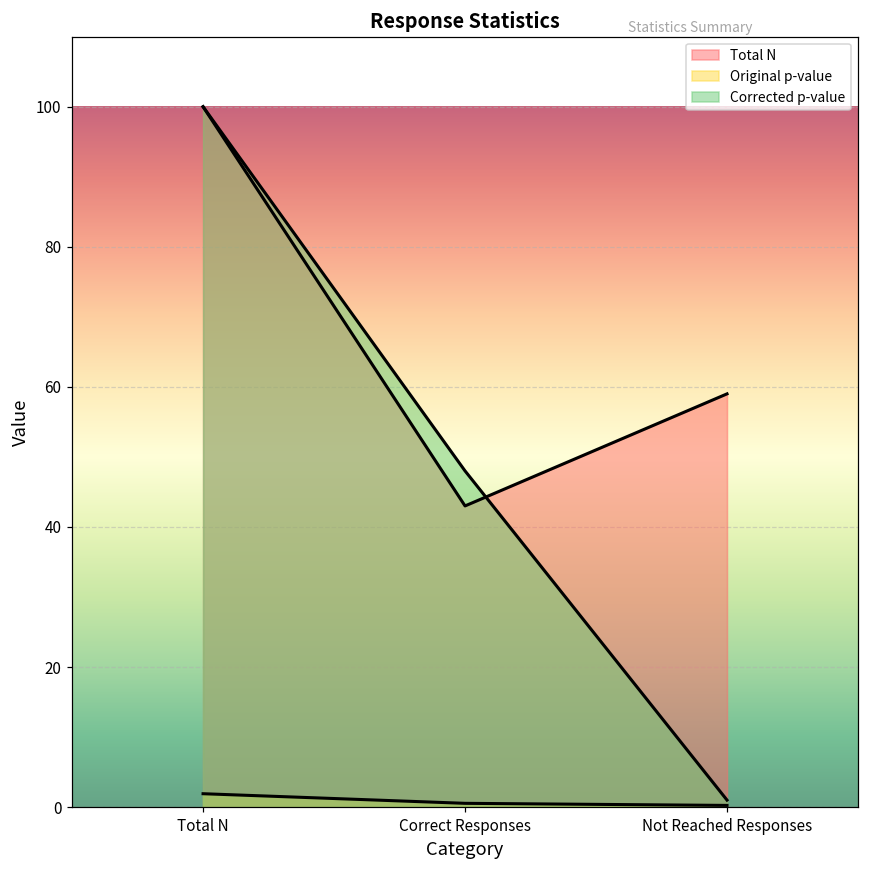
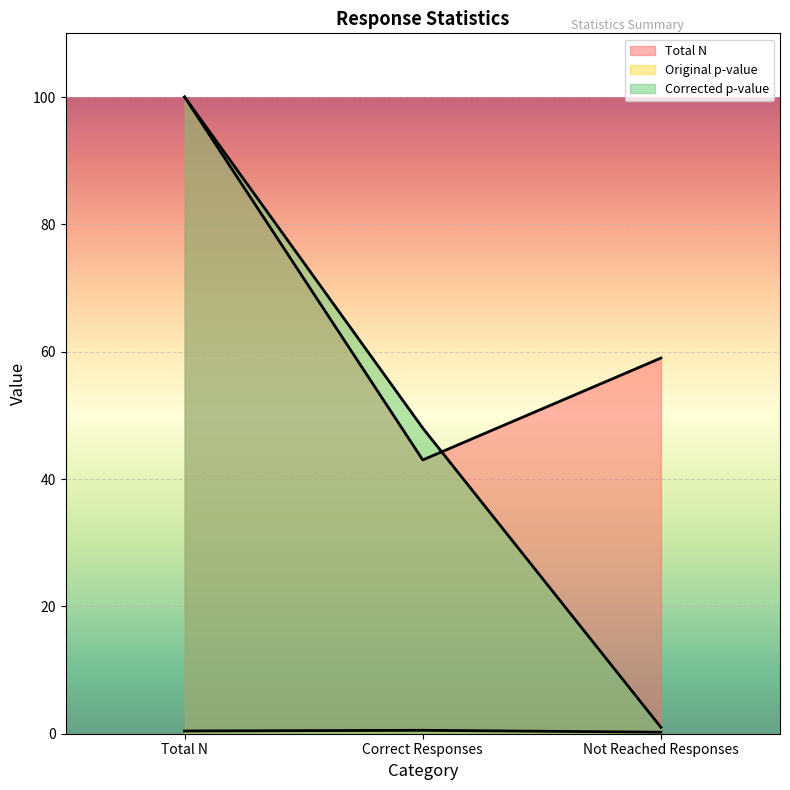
  {
    "Total N": {
      "Correct Responses": 43,
      "Not Reached Responses": 59
    },
    "Original p-value": {
-     "Total N": 2,
+     "Total N": 0,
      "Correct Responses": 1,
      "Not Reached Responses": 0
    },
    "Corrected p-value": {
      "Correct Responses": 48,
      "Not Reached Responses": 1
    }
  }
